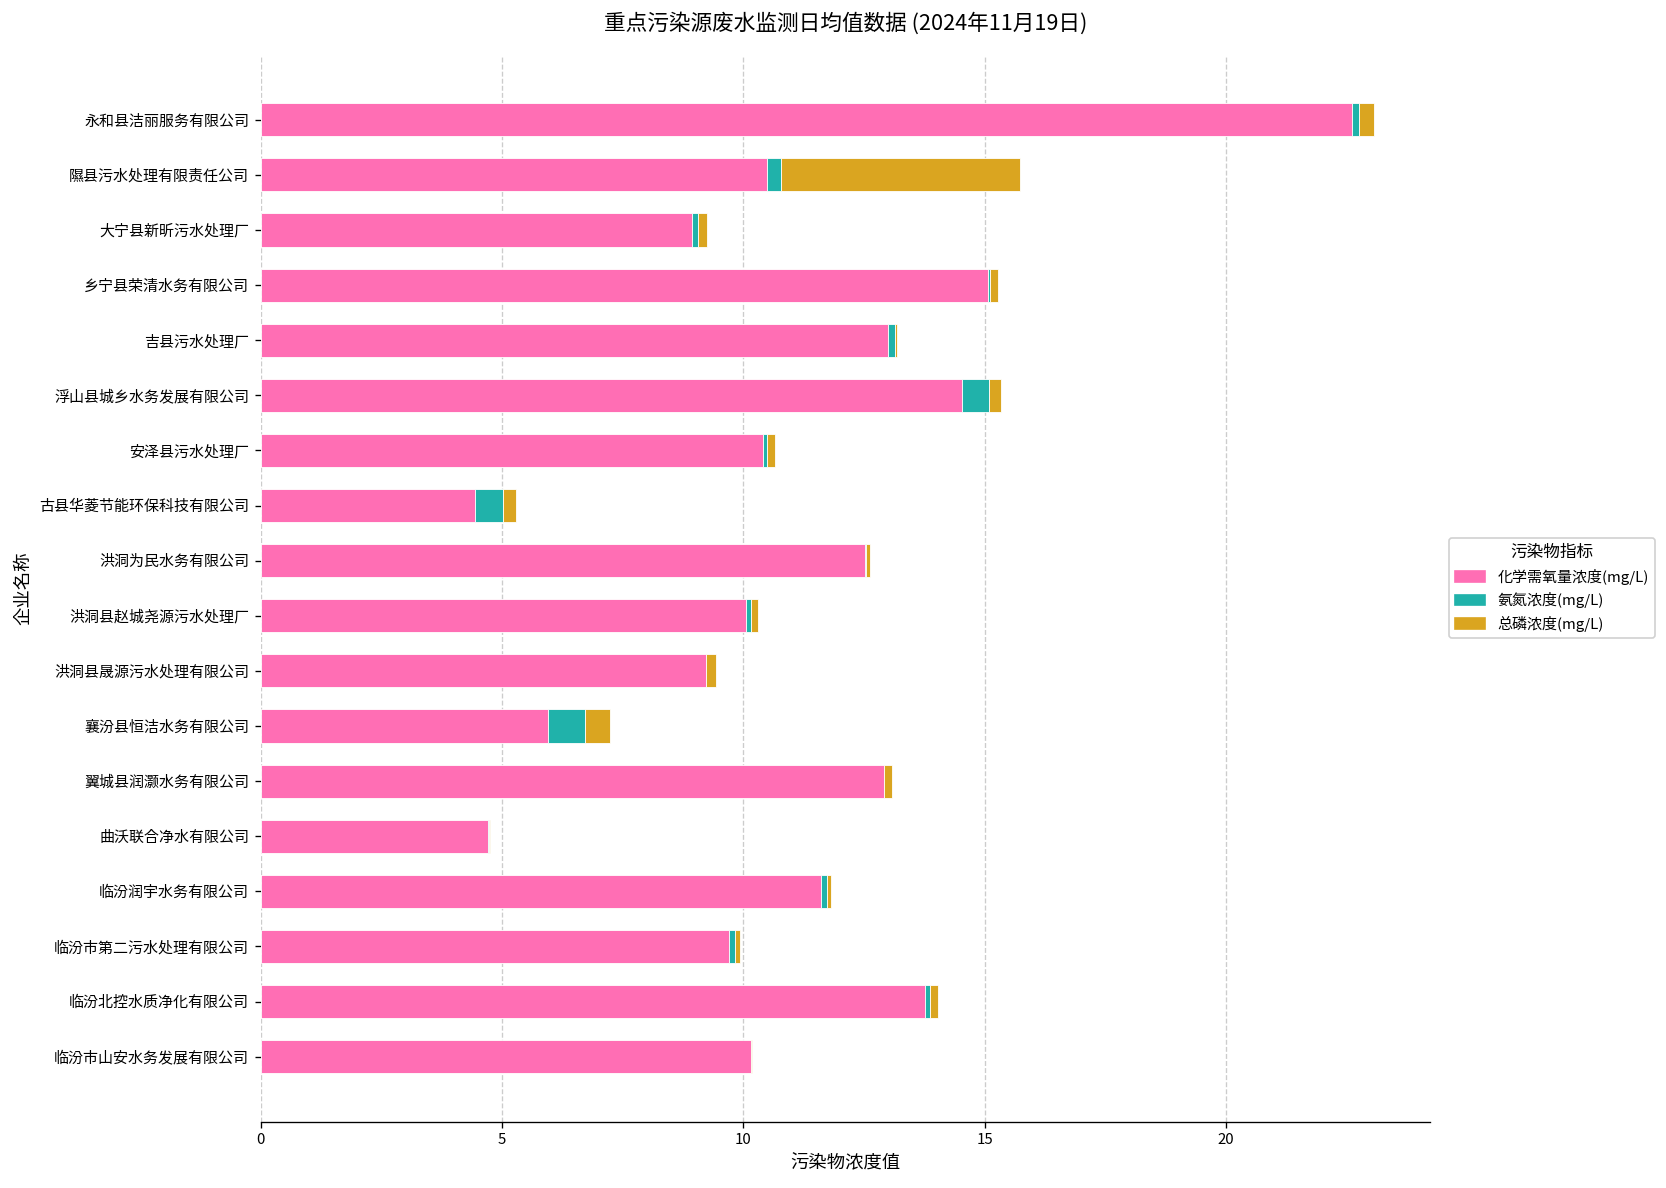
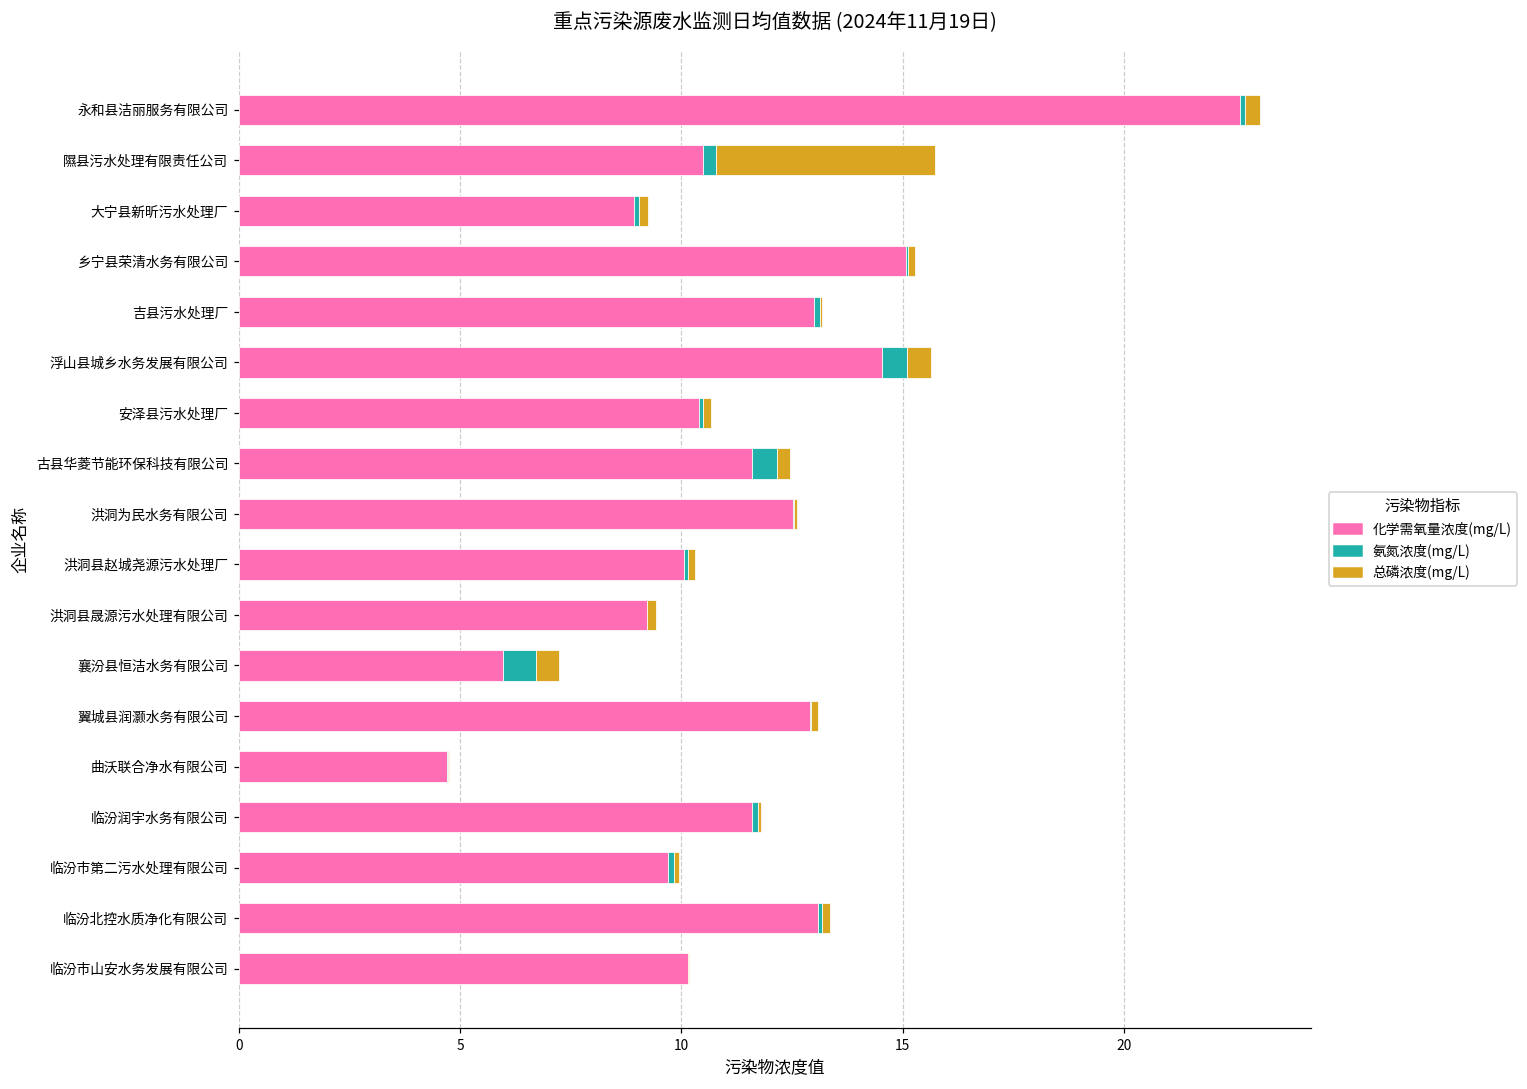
  {
    "化学需氧量浓度(mg/L)": {
      "永和县洁丽服务有限公司": 22.6,
      "隰县污水处理有限责任公司": 10.5,
      "大宁县新昕污水处理厂": 8.9,
      "乡宁县荣清水务有限公司": 15.1,
      "吉县污水处理厂": 13.0,
      "浮山县城乡水务发展有限公司": 14.5,
      "安泽县污水处理厂": 10.4,
-     "古县华菱节能环保科技有限公司": 4.4,
+     "古县华菱节能环保科技有限公司": 11.6,
      "洪洞为民水务有限公司": 12.5,
      "洪洞县赵城尧源污水处理厂": 10.1,
      "洪洞县晟源污水处理有限公司": 9.2,
      "襄汾县恒洁水务有限公司": 6.0,
      "翼城县润灏水务有限公司": 12.9,
      "曲沃联合净水有限公司": 4.7,
      "临汾润宇水务有限公司": 11.6,
      "临汾市第二污水处理有限公司": 9.7,
-     "临汾北控水质净化有限公司": 13.8,
+     "临汾北控水质净化有限公司": 13.1,
      "临汾市山安水务发展有限公司": 10.1
    },
    "氨氮浓度(mg/L)": {
      "永和县洁丽服务有限公司": 0.1,
      "隰县污水处理有限责任公司": 0.3,
      "大宁县新昕污水处理厂": 0.1,
      "吉县污水处理厂": 0.1,
      "浮山县城乡水务发展有限公司": 0.6,
      "安泽县污水处理厂": 0.1,
      "古县华菱节能环保科技有限公司": 0.6,
      "洪洞县赵城尧源污水处理厂": 0.1,
      "襄汾县恒洁水务有限公司": 0.8,
      "临汾润宇水务有限公司": 0.1,
      "临汾市第二污水处理有限公司": 0.1,
      "临汾北控水质净化有限公司": 0.1
    },
    "总磷浓度(mg/L)": {
      "永和县洁丽服务有限公司": 0.3,
      "隰县污水处理有限责任公司": 4.9,
      "大宁县新昕污水处理厂": 0.2,
      "乡宁县荣清水务有限公司": 0.2,
-     "浮山县城乡水务发展有限公司": 0.3,
+     "浮山县城乡水务发展有限公司": 0.6,
      "安泽县污水处理厂": 0.2,
      "古县华菱节能环保科技有限公司": 0.3,
      "洪洞为民水务有限公司": 0.1,
      "洪洞县赵城尧源污水处理厂": 0.1,
      "洪洞县晟源污水处理有限公司": 0.2,
      "襄汾县恒洁水务有限公司": 0.5,
      "翼城县润灏水务有限公司": 0.2,
      "临汾润宇水务有限公司": 0.1,
      "临汾市第二污水处理有限公司": 0.1,
      "临汾北控水质净化有限公司": 0.2
    }
  }
